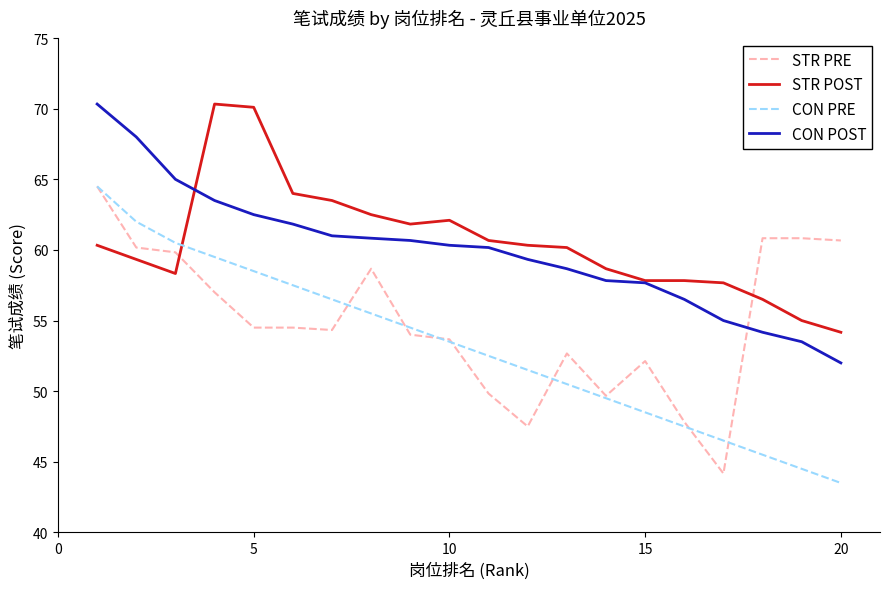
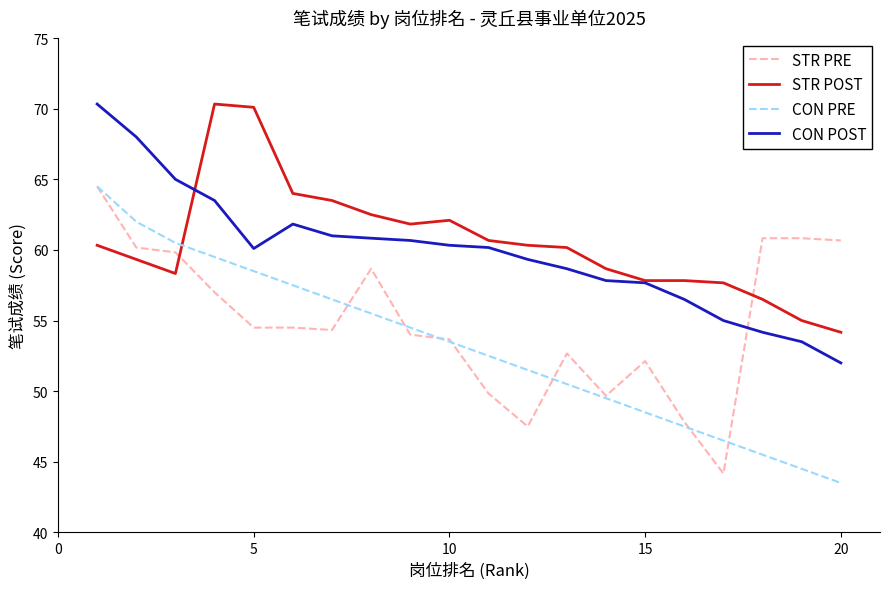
  {
    "STR PRE": {
      "5": 54.5,
      "15": 52.1,
      "20": 60.7
    },
    "STR POST": {
      "5": 70.1,
      "10": 62.1,
      "20": 54.2
    },
    "CON PRE": {
      "5": 58.5,
      "15": 48.5,
      "20": 43.5
    },
    "CON POST": {
-     "5": 62.5,
+     "5": 60.1,
      "10": 60.3,
      "20": 52.0
    }
  }
